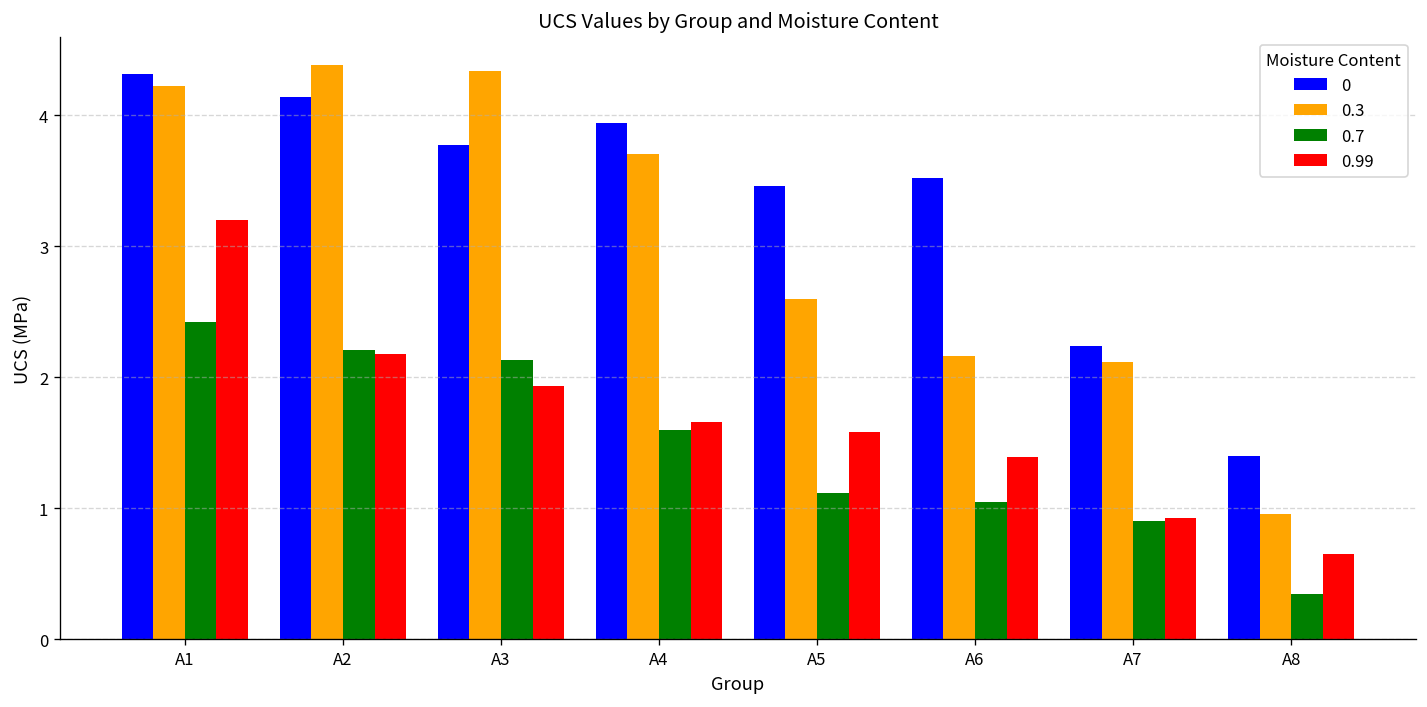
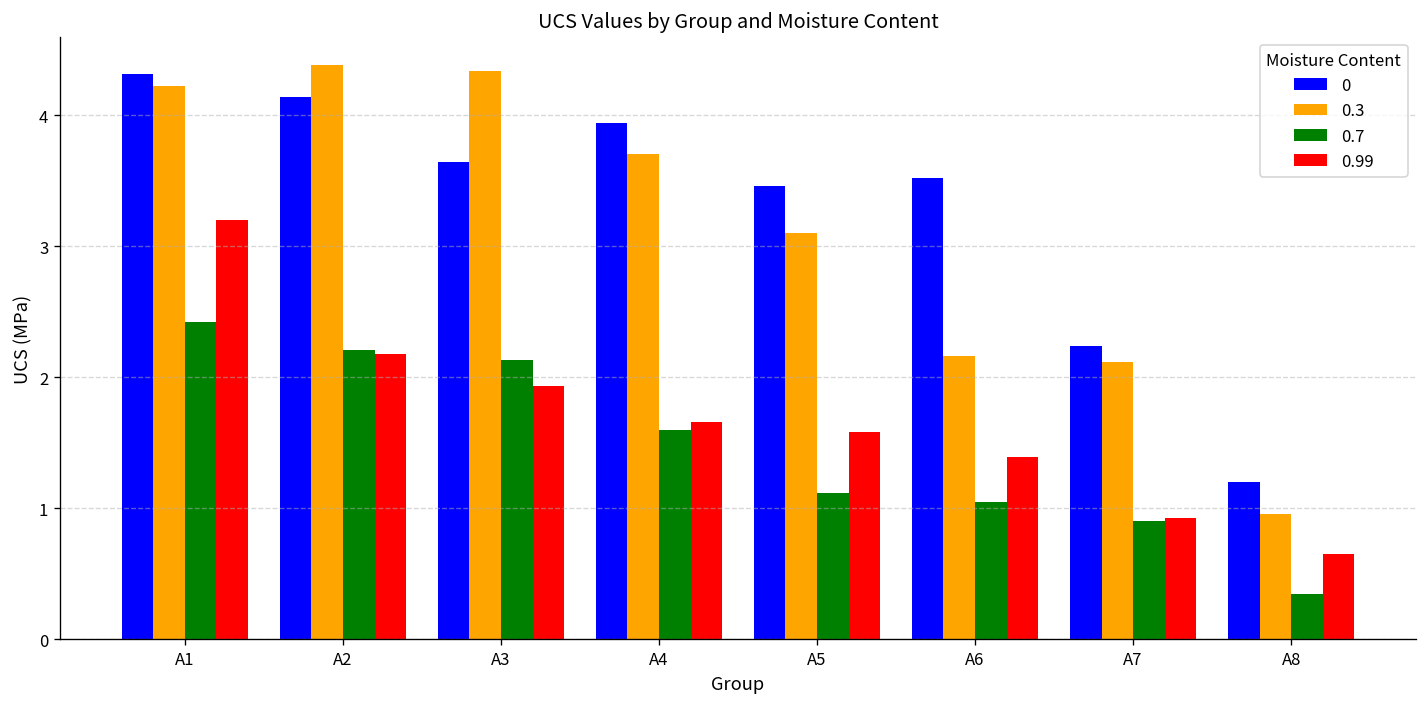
  {
    "0": {
      "A1": 4.31,
      "A2": 4.14,
-     "A3": 3.77,
+     "A3": 3.64,
      "A4": 3.94,
      "A5": 3.46,
      "A6": 3.52,
      "A7": 2.24,
-     "A8": 1.4
+     "A8": 1.2
    },
    "0.3": {
      "A1": 4.2,
      "A2": 4.4,
      "A3": 4.34,
      "A4": 3.7,
-     "A5": 2.6,
+     "A5": 3.1,
      "A6": 2.16,
      "A7": 2.1,
      "A8": 0.96
    },
    "0.7": {
      "A1": 2.42,
      "A2": 2.21,
      "A3": 2.13,
      "A4": 1.60,
      "A5": 1.12,
      "A6": 1.05,
      "A7": 0.90,
      "A8": 0.35
    },
    "0.99": {
      "A1": 3.20,
      "A2": 2.18,
      "A3": 1.93,
      "A4": 1.66,
      "A5": 1.58,
      "A6": 1.39,
      "A7": 0.93,
      "A8": 0.65
    }
  }
